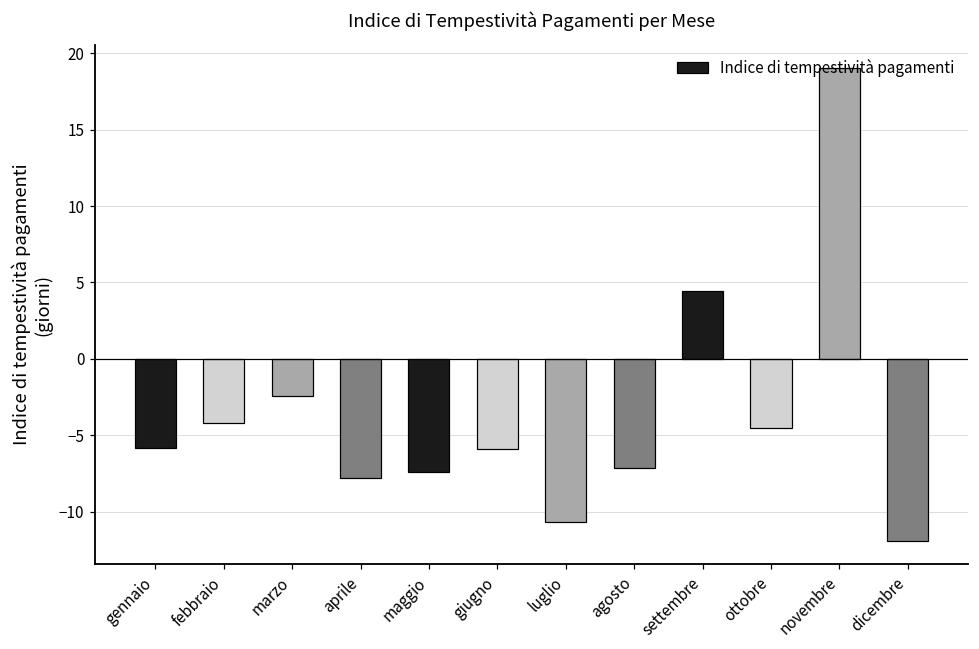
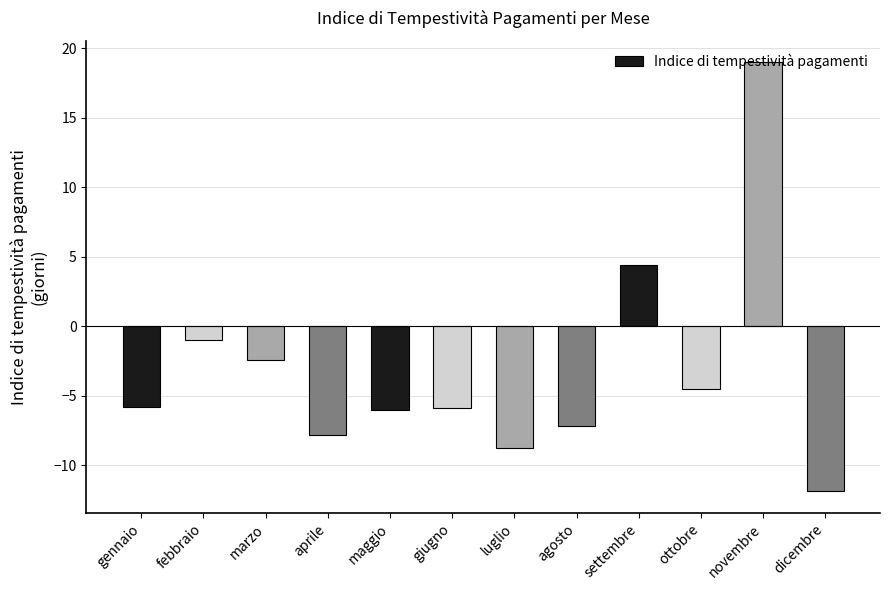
  {
    "gennaio": -5.8,
-   "febbraio": -4.2,
+   "febbraio": -1.0,
    "marzo": -2.4,
    "aprile": -7.8,
-   "maggio": -7.4,
+   "maggio": -6.1,
    "giugno": -5.9,
-   "luglio": -10.7,
+   "luglio": -8.8,
    "agosto": -7.2,
    "settembre": 4.4,
    "ottobre": -4.5,
    "novembre": 19.0,
    "dicembre": -11.9
  }
